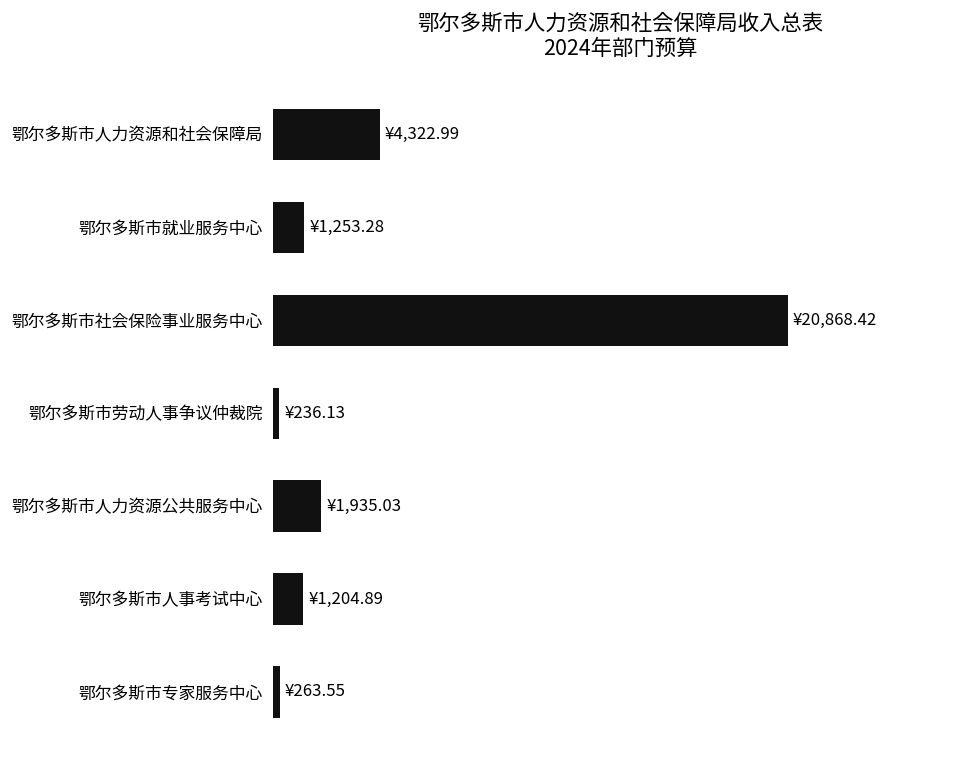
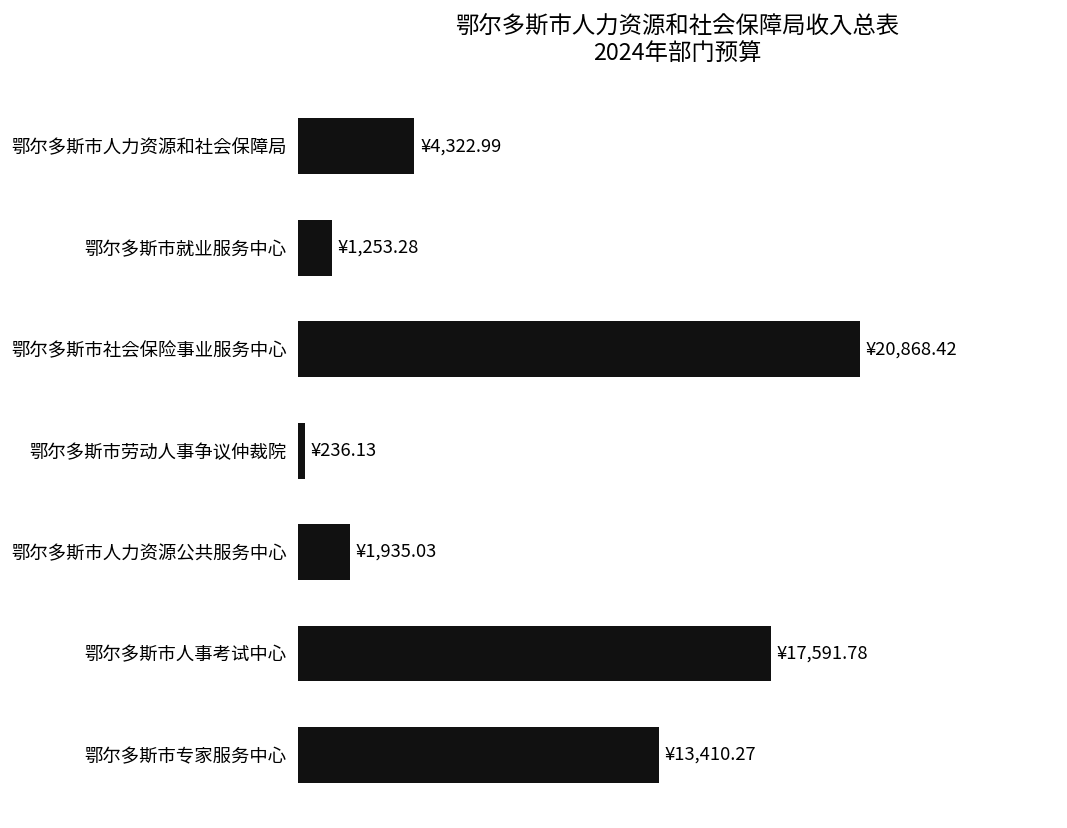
  {
    "鄂尔多斯市人力资源和社会保障局": "¥4,322.99",
    "鄂尔多斯市就业服务中心": "¥1,253.28",
    "鄂尔多斯市社会保险事业服务中心": "¥20,868.42",
    "鄂尔多斯市劳动人事争议仲裁院": "¥236.13",
    "鄂尔多斯市人力资源公共服务中心": "¥1,935.03",
-   "鄂尔多斯市人事考试中心": "¥1,204.89",
-   "鄂尔多斯市专家服务中心": "¥263.55"
+   "鄂尔多斯市人事考试中心": "¥17,591.78",
+   "鄂尔多斯市专家服务中心": "¥13,410.27"
  }
